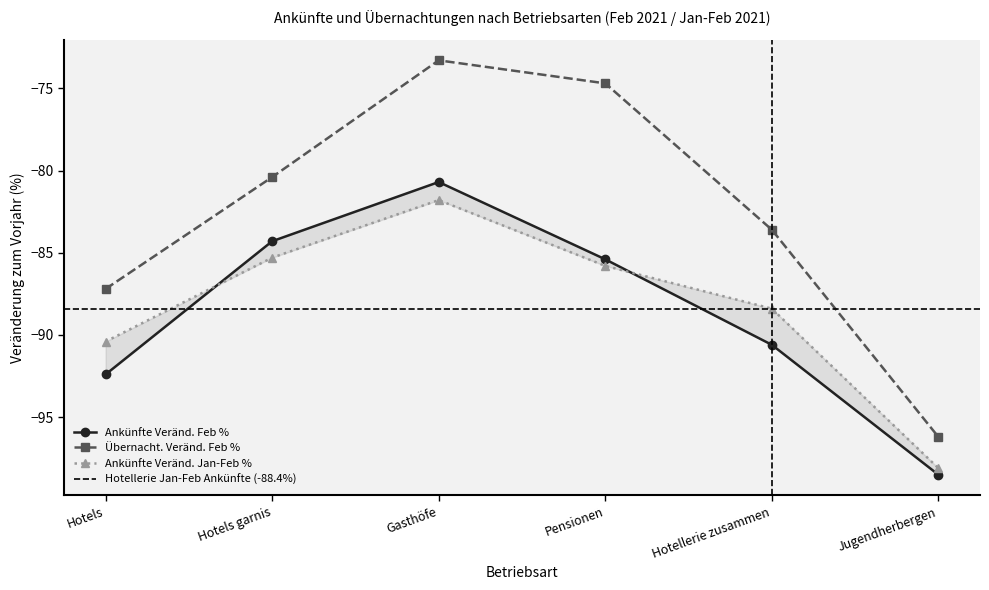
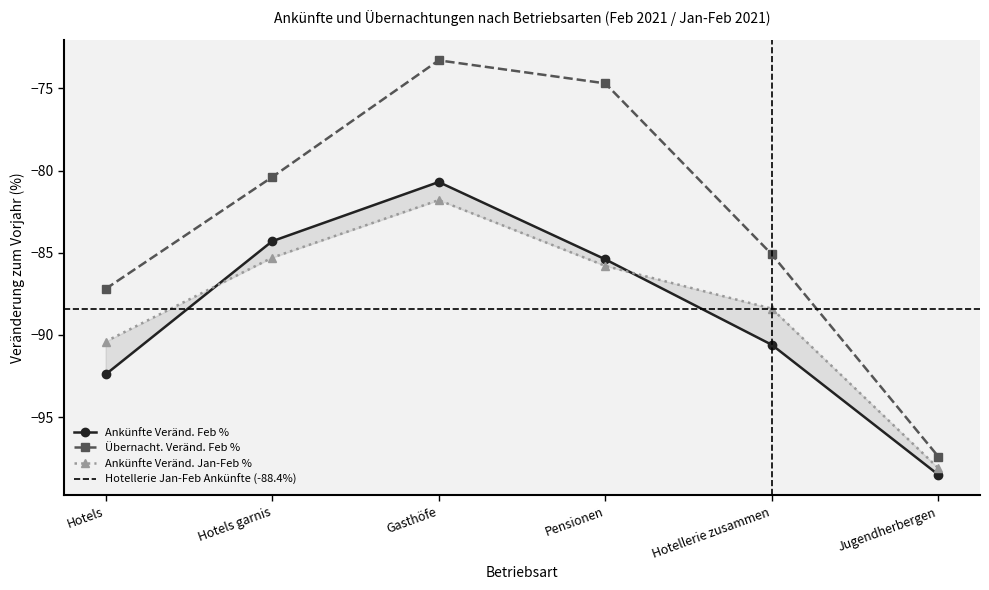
  {
    "Ankünfte Veränd. Feb %": {
      "Hotels": -92.4,
      "Hotellerie zusammen": -90.6,
      "Jugendherbergen": -98.5
    },
    "Übernacht. Veränd. Feb %": {
      "Hotels": -87.2,
      "Hotels garnis": -80.4,
      "Gasthöfe": -73.3,
      "Pensionen": -74.7,
-     "Hotellerie zusammen": -83.6,
-     "Jugendherbergen": -96.2
+     "Hotellerie zusammen": -85.1,
+     "Jugendherbergen": -97.4
    }
  }
